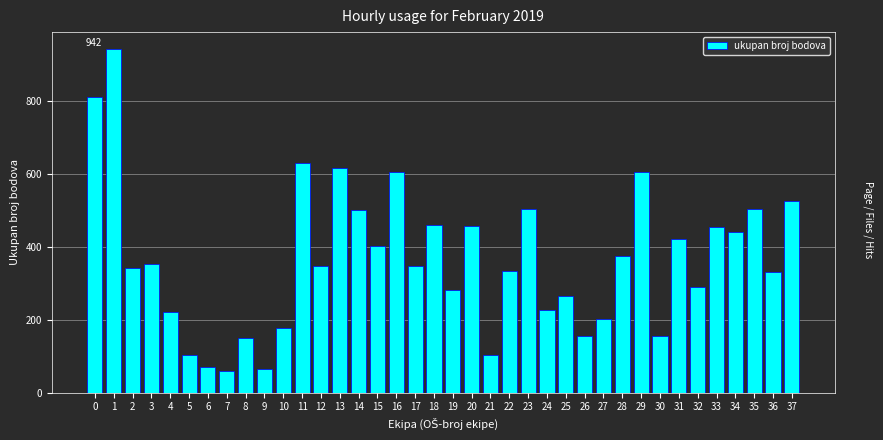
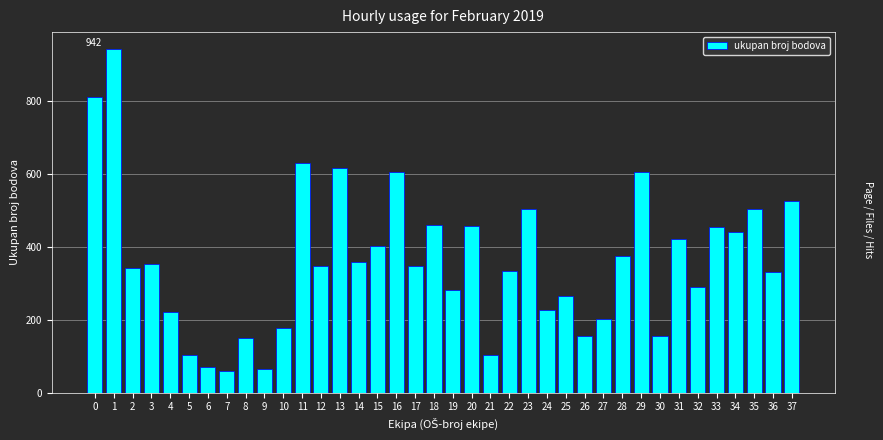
  {
    "0": 810,
    "2": 340,
    "3": 350,
    "4": 220,
    "5": 100,
    "6": 70,
    "7": 60,
    "8": 150,
    "9": 60,
    "10": 180,
    "11": 630,
    "12": 350,
    "13": 620,
-   "14": 500,
+   "14": 360,
    "15": 400,
    "16": 610,
    "17": 350,
    "18": 460,
    "19": 280,
    "20": 460,
    "21": 100,
    "22": 330,
    "23": 500,
    "24": 230,
    "25": 260,
    "26": 150,
    "27": 200,
    "28": 370,
    "29": 610,
    "30": 160,
    "31": 420,
    "32": 290,
    "33": 450,
    "34": 440,
    "35": 500,
    "36": 330,
    "37": 530
  }
